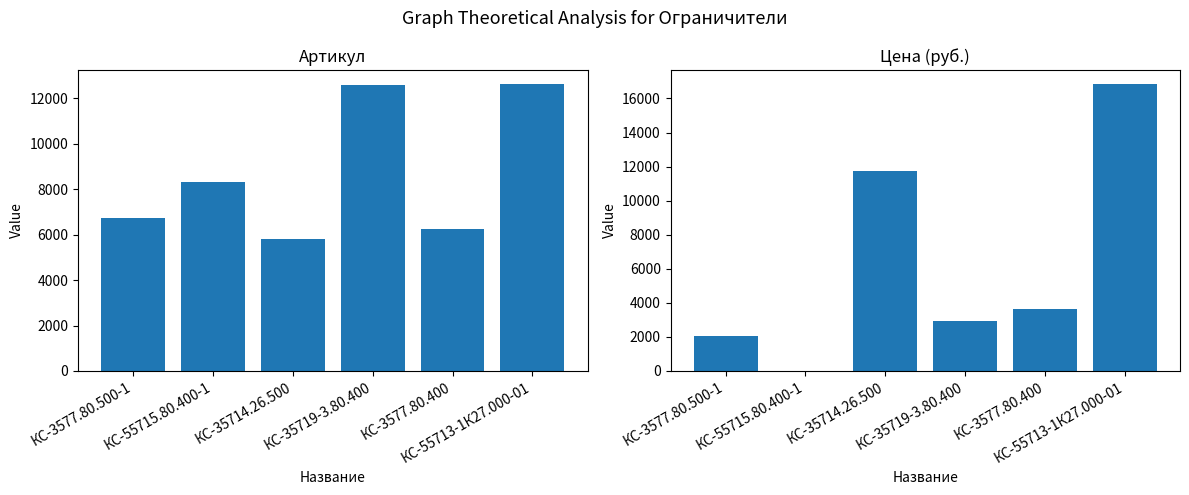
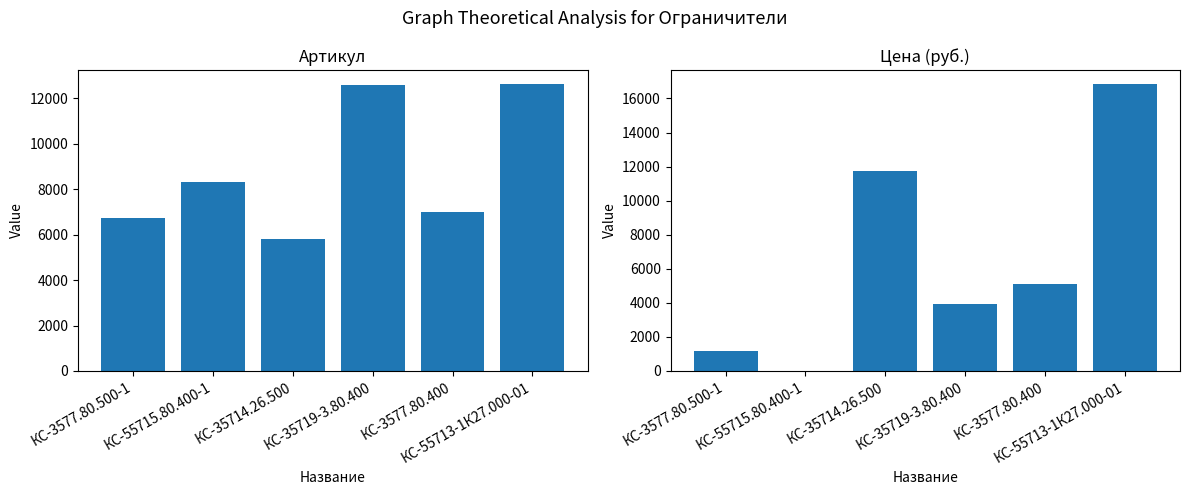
  {
    "Артикул": {
      "КС-3577.80.500-1": 6700,
      "КС-55715.80.400-1": 8300,
      "КС-35714.26.500": 5800,
      "КС-35719-3.80.400": 12600,
-     "КС-3577.80.400": 6200,
+     "КС-3577.80.400": 7000,
      "КС-55713-1К27.000-01": 12600
    },
    "Цена (руб.)": {
-     "КС-3577.80.500-1": 2100,
+     "КС-3577.80.500-1": 1200,
      "КС-55715.80.400-1": 0,
      "КС-35714.26.500": 11700,
-     "КС-35719-3.80.400": 2900,
-     "КС-3577.80.400": 3700,
+     "КС-35719-3.80.400": 3900,
+     "КС-3577.80.400": 5100,
      "КС-55713-1К27.000-01": 16800
    }
  }
